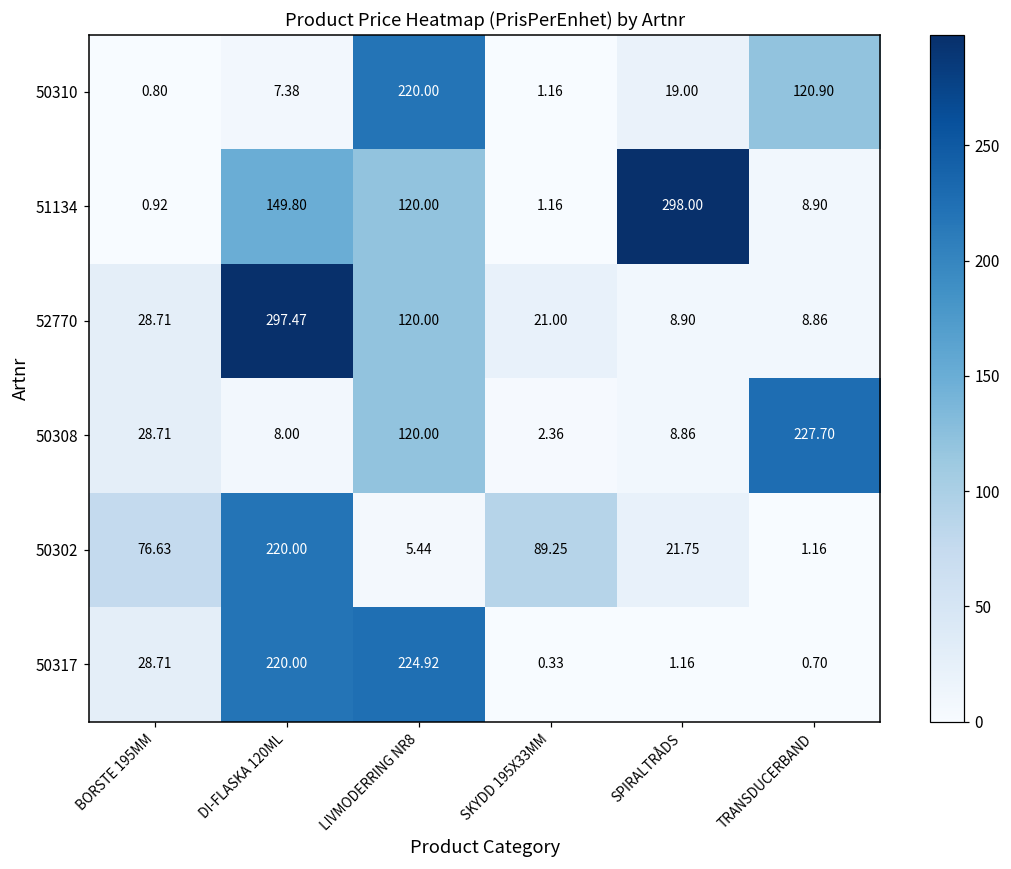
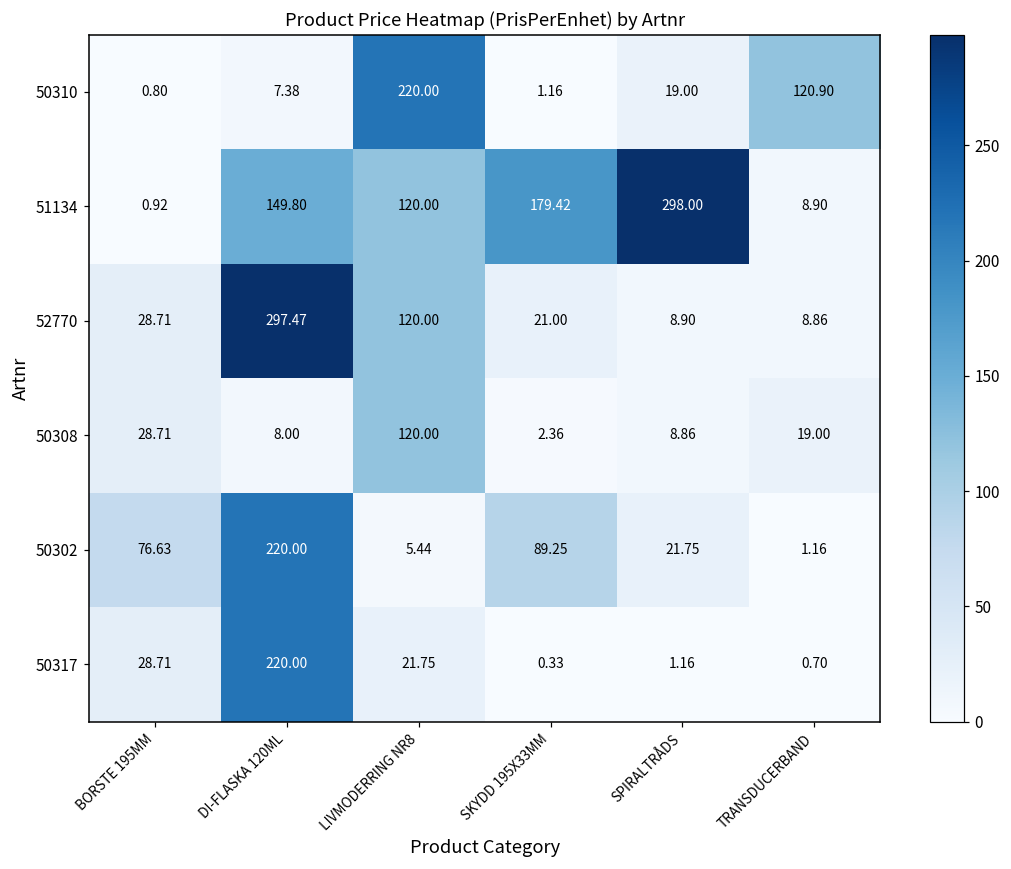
  {
    "50310": {
      "BORSTE 195MM": 0.80,
      "DI-FLASKA 120ML": 7.38,
      "LIVMODERRING NR8": 220.00,
      "SKYDD 195X33MM": 1.16,
      "SPIRALTRÅDS": 19.00,
      "TRANSDUCERBAND": 120.90
    },
    "51134": {
      "BORSTE 195MM": 0.92,
      "DI-FLASKA 120ML": 149.80,
      "LIVMODERRING NR8": 120.00,
-     "SKYDD 195X33MM": 1.16,
+     "SKYDD 195X33MM": 179.42,
      "SPIRALTRÅDS": 298.00,
      "TRANSDUCERBAND": 8.90
    },
    "52770": {
      "BORSTE 195MM": 28.71,
      "DI-FLASKA 120ML": 297.47,
      "LIVMODERRING NR8": 120.00,
      "SKYDD 195X33MM": 21.00,
      "SPIRALTRÅDS": 8.90,
      "TRANSDUCERBAND": 8.86
    },
    "50308": {
      "BORSTE 195MM": 28.71,
      "DI-FLASKA 120ML": 8.00,
      "LIVMODERRING NR8": 120.00,
      "SKYDD 195X33MM": 2.36,
      "SPIRALTRÅDS": 8.86,
-     "TRANSDUCERBAND": 227.70
+     "TRANSDUCERBAND": 19.00
    },
    "50302": {
      "BORSTE 195MM": 76.63,
      "DI-FLASKA 120ML": 220.00,
      "LIVMODERRING NR8": 5.44,
      "SKYDD 195X33MM": 89.25,
      "SPIRALTRÅDS": 21.75,
      "TRANSDUCERBAND": 1.16
    },
    "50317": {
      "BORSTE 195MM": 28.71,
      "DI-FLASKA 120ML": 220.00,
-     "LIVMODERRING NR8": 224.92,
+     "LIVMODERRING NR8": 21.75,
      "SKYDD 195X33MM": 0.33,
      "SPIRALTRÅDS": 1.16,
      "TRANSDUCERBAND": 0.70
    }
  }
